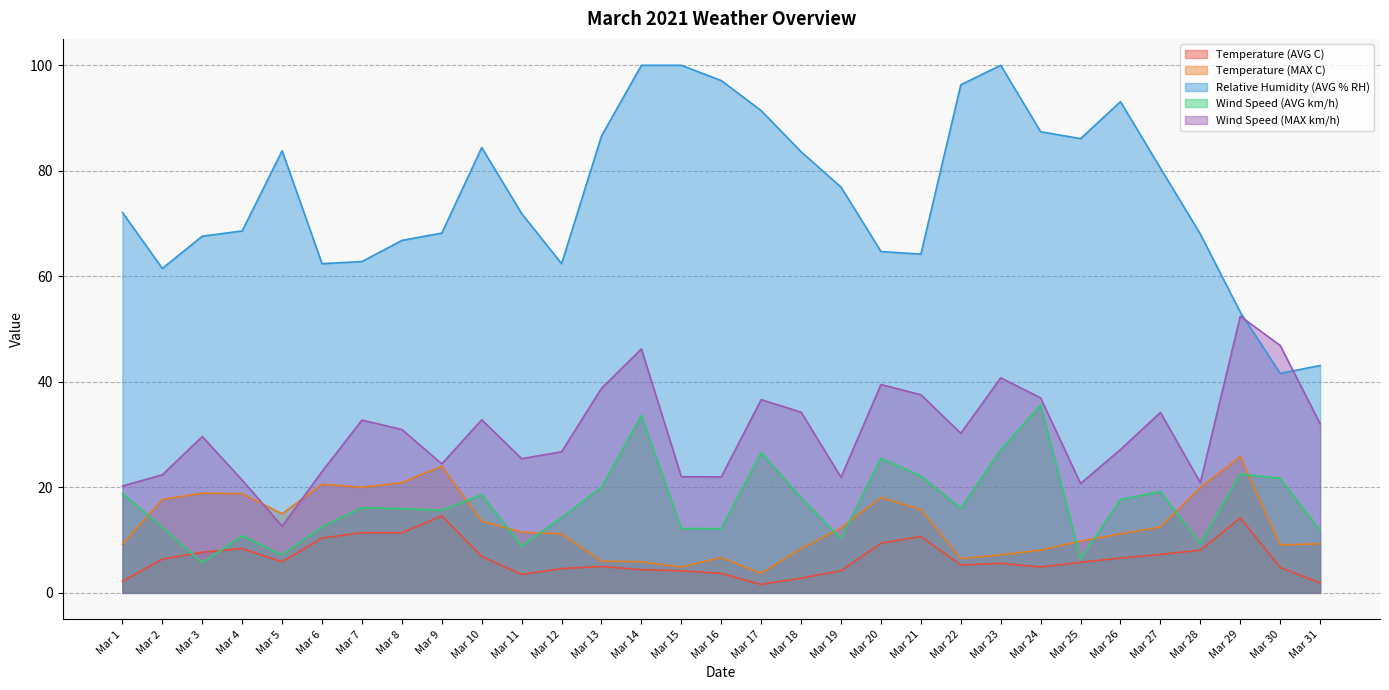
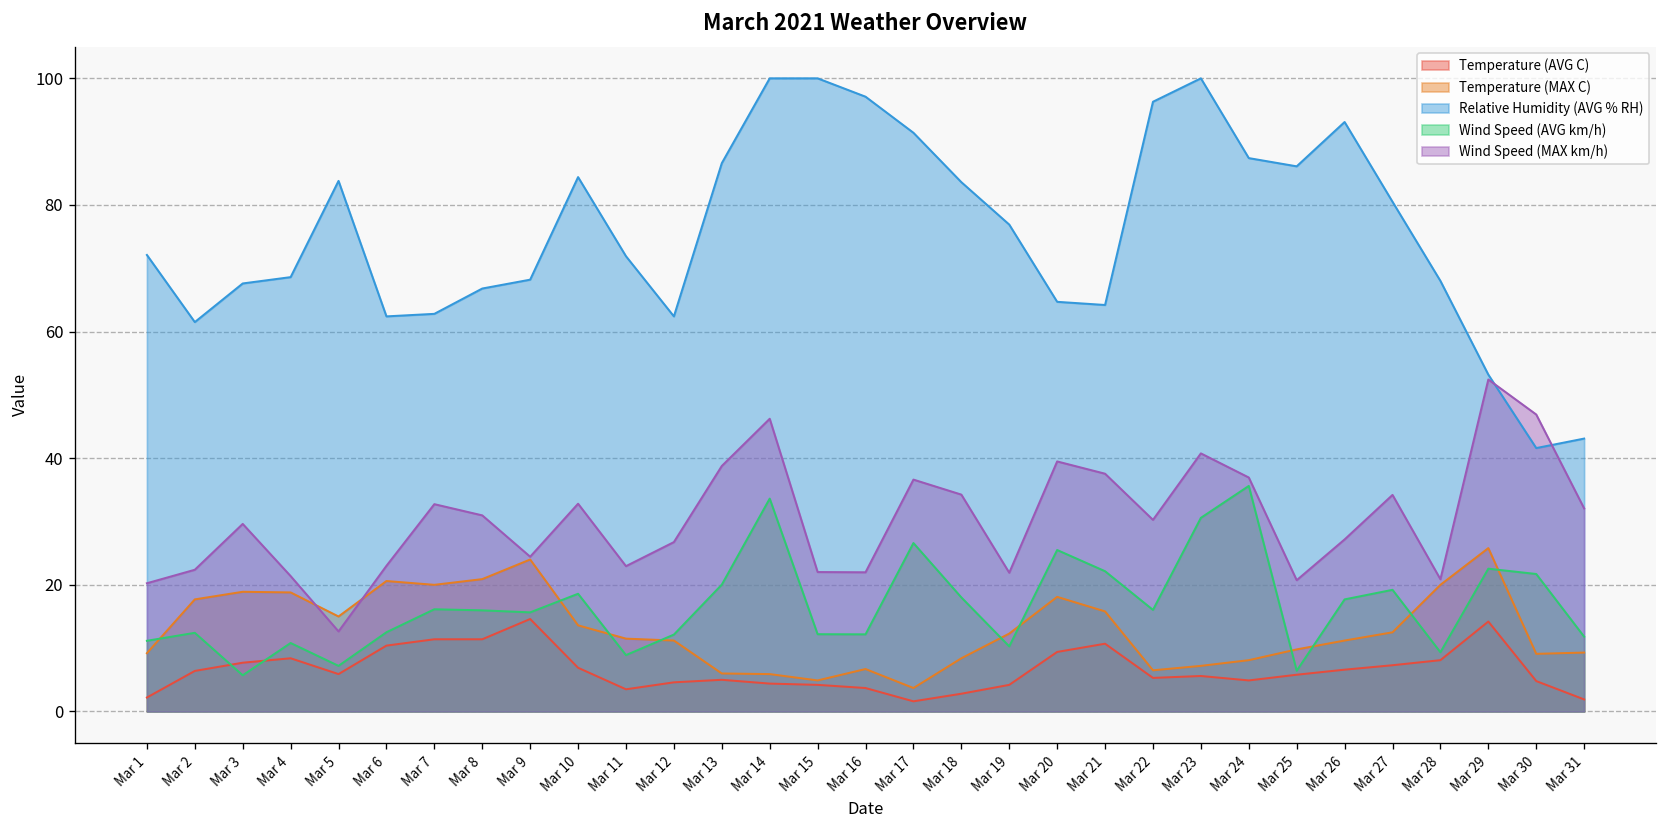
  {
    "Relative Humidity (AVG % RH)": {
      "Mar 1": 72,
      "Mar 2": 62,
      "Mar 3": 68,
      "Mar 4": 69,
      "Mar 5": 84,
      "Mar 6": 62,
      "Mar 7": 63,
      "Mar 8": 67,
      "Mar 9": 68,
      "Mar 10": 84,
      "Mar 11": 72,
      "Mar 12": 62,
      "Mar 13": 87,
      "Mar 14": 100,
      "Mar 15": 100,
      "Mar 16": 97,
      "Mar 17": 91,
      "Mar 18": 84,
      "Mar 19": 77,
      "Mar 20": 65,
      "Mar 21": 64,
      "Mar 22": 96,
      "Mar 23": 100,
      "Mar 24": 87,
      "Mar 25": 86,
      "Mar 26": 93,
      "Mar 27": 81,
      "Mar 28": 68,
      "Mar 29": 53,
      "Mar 30": 42,
      "Mar 31": 43
    },
    "Wind Speed (AVG km/h)": {
-     "Mar 1": 19,
+     "Mar 1": 11,
      "Mar 2": 12,
      "Mar 3": 6,
      "Mar 4": 11,
      "Mar 5": 7,
      "Mar 6": 13,
      "Mar 7": 16,
      "Mar 8": 16,
      "Mar 9": 16,
      "Mar 10": 19,
      "Mar 11": 9,
-     "Mar 12": 14,
+     "Mar 12": 12,
      "Mar 13": 20,
      "Mar 14": 34,
      "Mar 15": 12,
      "Mar 16": 12,
      "Mar 17": 27,
      "Mar 18": 18,
      "Mar 19": 10,
      "Mar 20": 26,
      "Mar 21": 22,
      "Mar 22": 16,
-     "Mar 23": 27,
+     "Mar 23": 31,
      "Mar 24": 36,
      "Mar 25": 6,
      "Mar 26": 18,
      "Mar 27": 19,
      "Mar 28": 9,
      "Mar 29": 23,
      "Mar 30": 22,
      "Mar 31": 12
    },
    "Wind Speed (MAX km/h)": {
      "Mar 1": 20,
      "Mar 2": 22,
      "Mar 3": 30,
      "Mar 4": 21,
      "Mar 5": 13,
      "Mar 6": 23,
      "Mar 7": 33,
      "Mar 8": 31,
      "Mar 10": 33,
-     "Mar 11": 25,
+     "Mar 11": 23,
      "Mar 12": 27,
      "Mar 13": 39,
      "Mar 14": 46,
      "Mar 15": 22,
      "Mar 16": 22,
      "Mar 17": 37,
      "Mar 18": 34,
      "Mar 19": 22,
      "Mar 20": 39,
      "Mar 21": 38,
      "Mar 22": 30,
      "Mar 23": 41,
      "Mar 24": 37,
      "Mar 25": 21,
      "Mar 26": 27,
      "Mar 27": 34,
      "Mar 28": 21,
      "Mar 29": 52,
      "Mar 30": 47,
      "Mar 31": 32
    }
  }
